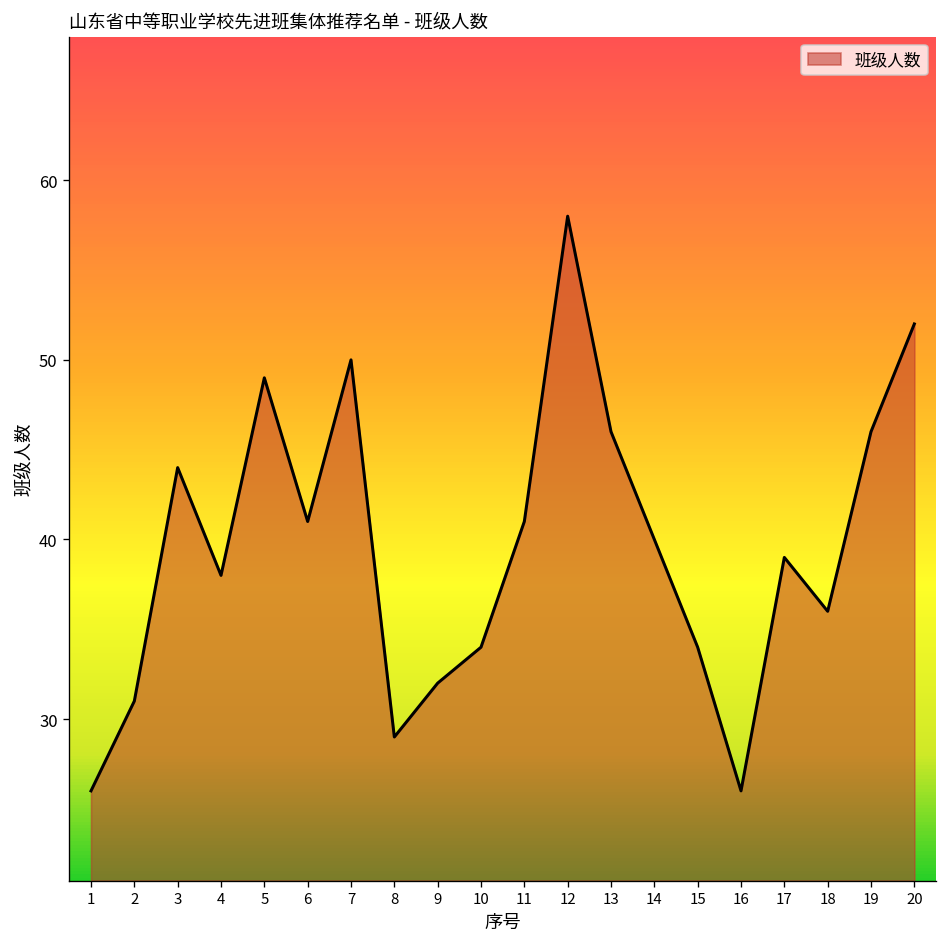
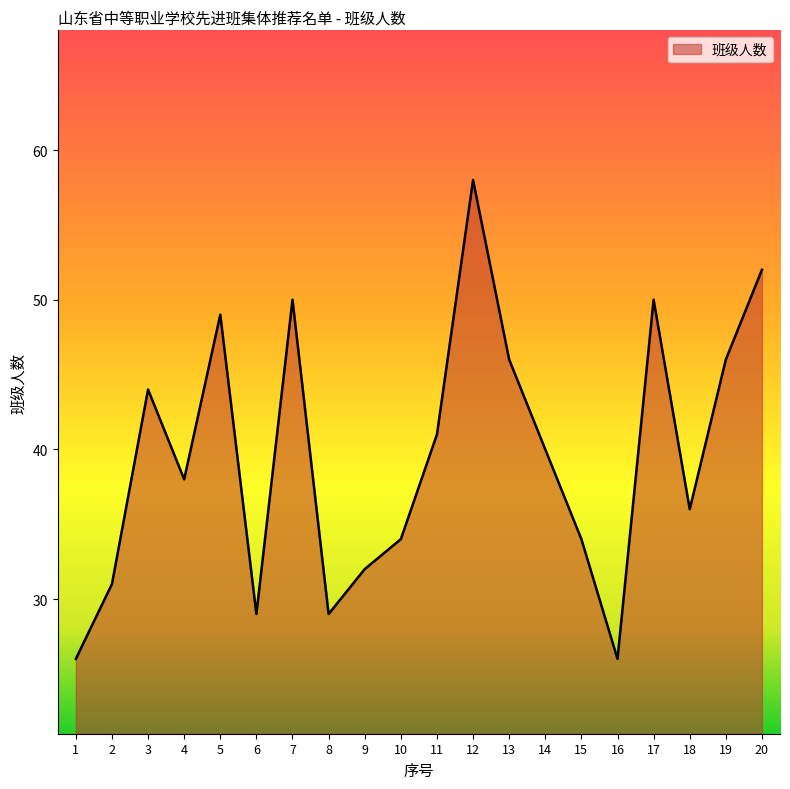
  {
    "1": 26,
    "2": 31,
    "3": 44,
    "4": 38,
    "5": 49,
-   "6": 41,
+   "6": 29,
    "7": 50,
    "8": 29,
    "9": 32,
    "10": 34,
    "11": 41,
    "12": 58,
    "13": 46,
    "14": 40,
    "15": 34,
    "16": 26,
-   "17": 39,
+   "17": 50,
    "18": 36,
    "19": 46,
    "20": 52
  }
